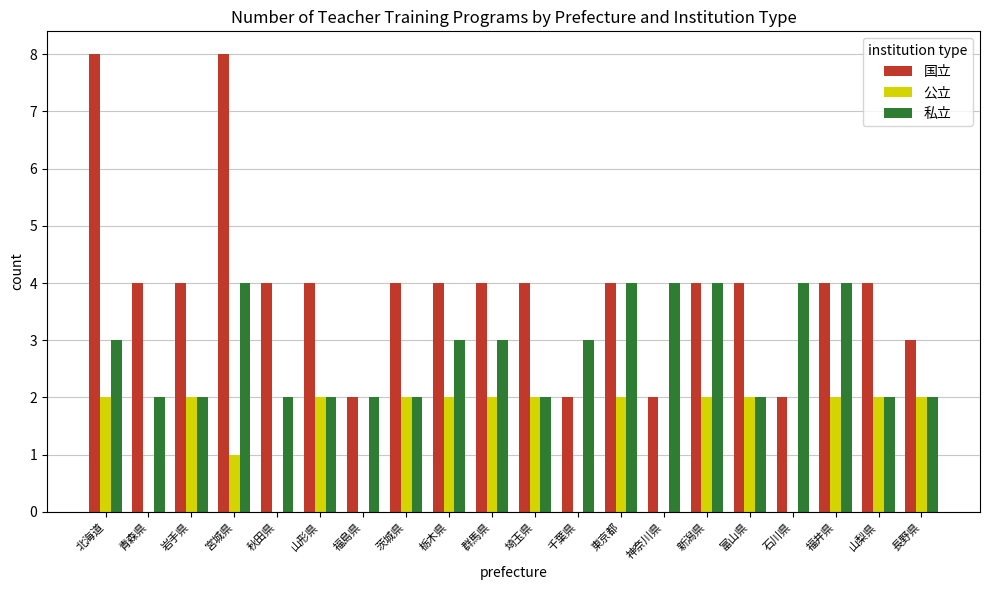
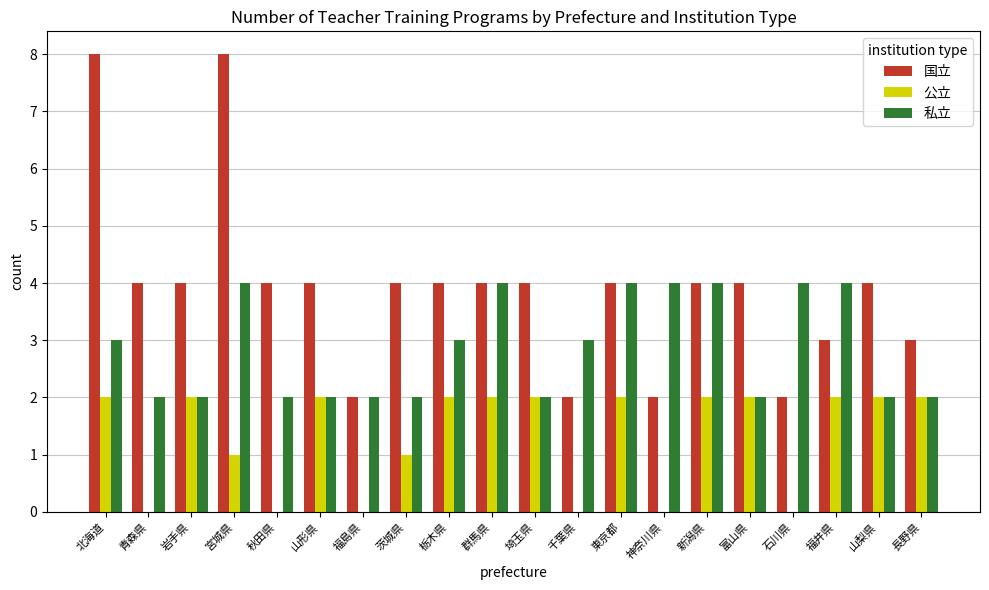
  {
    "国立": {
      "北海道": 8,
      "青森県": 4,
      "岩手県": 4,
      "宮城県": 8,
      "秋田県": 4,
      "山形県": 4,
      "福島県": 2,
      "茨城県": 4,
      "栃木県": 4,
      "群馬県": 4,
      "埼玉県": 4,
      "千葉県": 2,
      "東京都": 4,
      "神奈川県": 2,
      "新潟県": 4,
      "富山県": 4,
      "石川県": 2,
-     "福井県": 4,
+     "福井県": 3,
      "山梨県": 4,
      "長野県": 3
    },
    "公立": {
      "北海道": 2,
      "青森県": 0,
      "岩手県": 2,
      "宮城県": 1,
      "秋田県": 0,
      "山形県": 2,
      "福島県": 0,
-     "茨城県": 2,
+     "茨城県": 1,
      "栃木県": 2,
      "群馬県": 2,
      "埼玉県": 2,
      "千葉県": 0,
      "東京都": 2,
      "神奈川県": 0,
      "新潟県": 2,
      "富山県": 2,
      "石川県": 0,
      "福井県": 2,
      "山梨県": 2,
      "長野県": 2
    },
    "私立": {
      "北海道": 3,
      "青森県": 2,
      "岩手県": 2,
      "宮城県": 4,
      "秋田県": 2,
      "山形県": 2,
      "福島県": 2,
      "茨城県": 2,
      "栃木県": 3,
-     "群馬県": 3,
+     "群馬県": 4,
      "埼玉県": 2,
      "千葉県": 3,
      "東京都": 4,
      "神奈川県": 4,
      "新潟県": 4,
      "富山県": 2,
      "石川県": 4,
      "福井県": 4,
      "山梨県": 2,
      "長野県": 2
    }
  }
